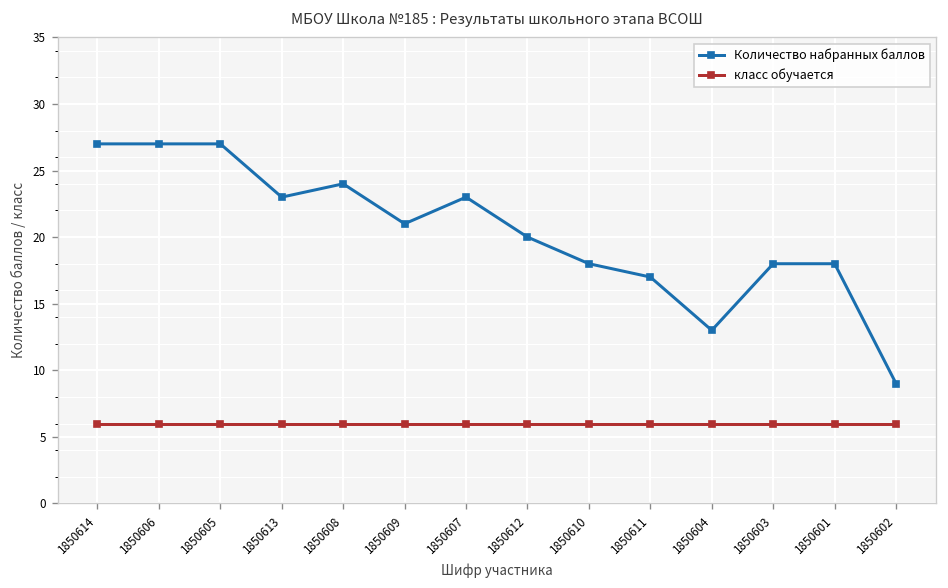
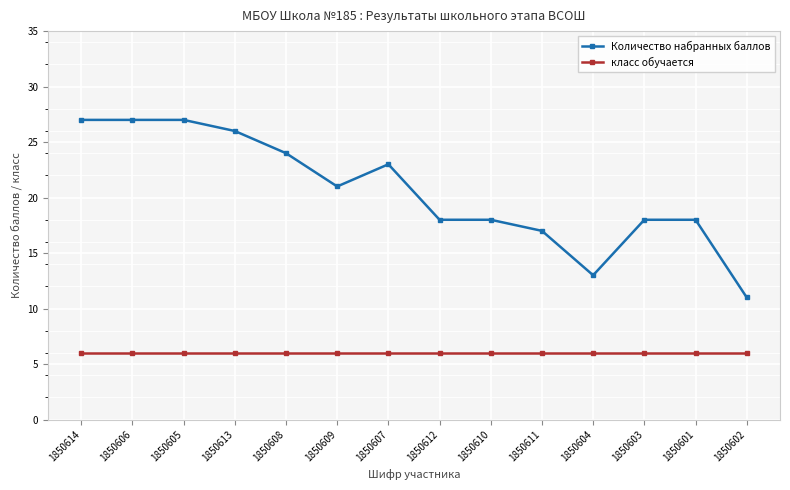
  {
    "Количество набранных баллов": {
      "1850614": 27,
      "1850606": 27,
      "1850605": 27,
-     "1850613": 23,
+     "1850613": 26,
      "1850608": 24,
      "1850609": 21,
      "1850607": 23,
-     "1850612": 20,
+     "1850612": 18,
      "1850610": 18,
      "1850611": 17,
      "1850604": 13,
      "1850603": 18,
      "1850601": 18,
-     "1850602": 9
+     "1850602": 11
    },
    "класс обучается": {
      "1850614": 6,
      "1850606": 6,
      "1850605": 6,
      "1850613": 6,
      "1850608": 6,
      "1850609": 6,
      "1850607": 6,
      "1850612": 6,
      "1850610": 6,
      "1850611": 6,
      "1850604": 6,
      "1850603": 6,
      "1850601": 6,
      "1850602": 6
    }
  }
